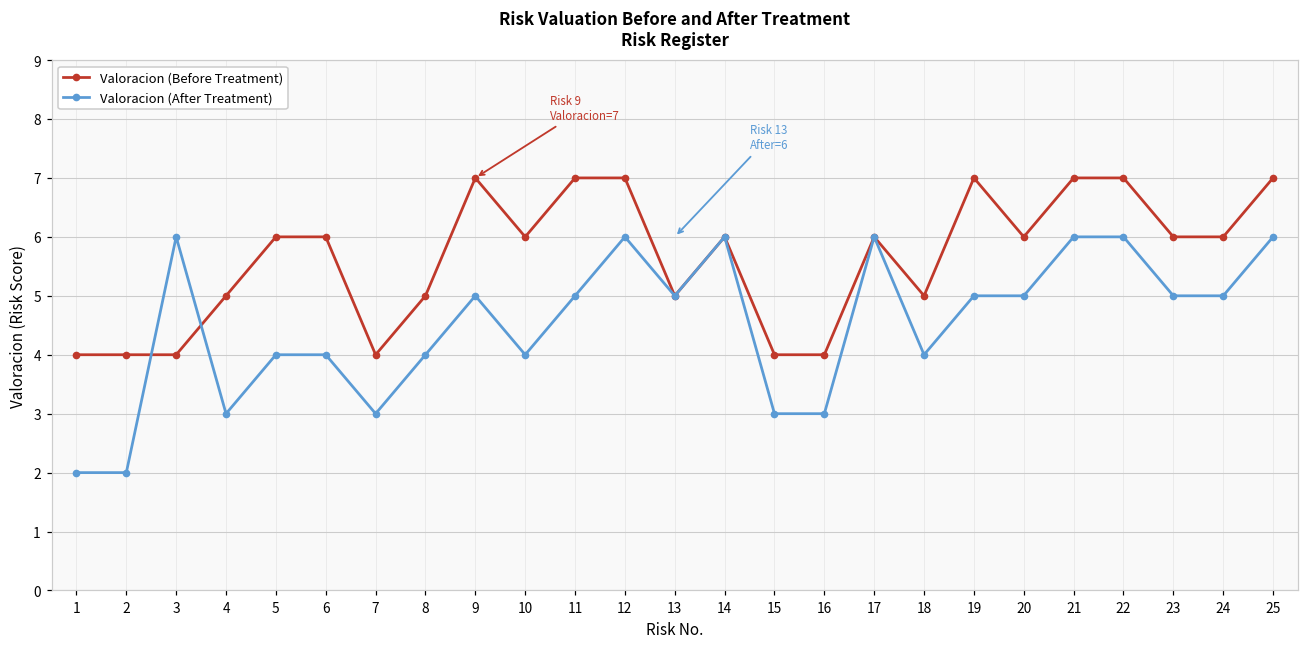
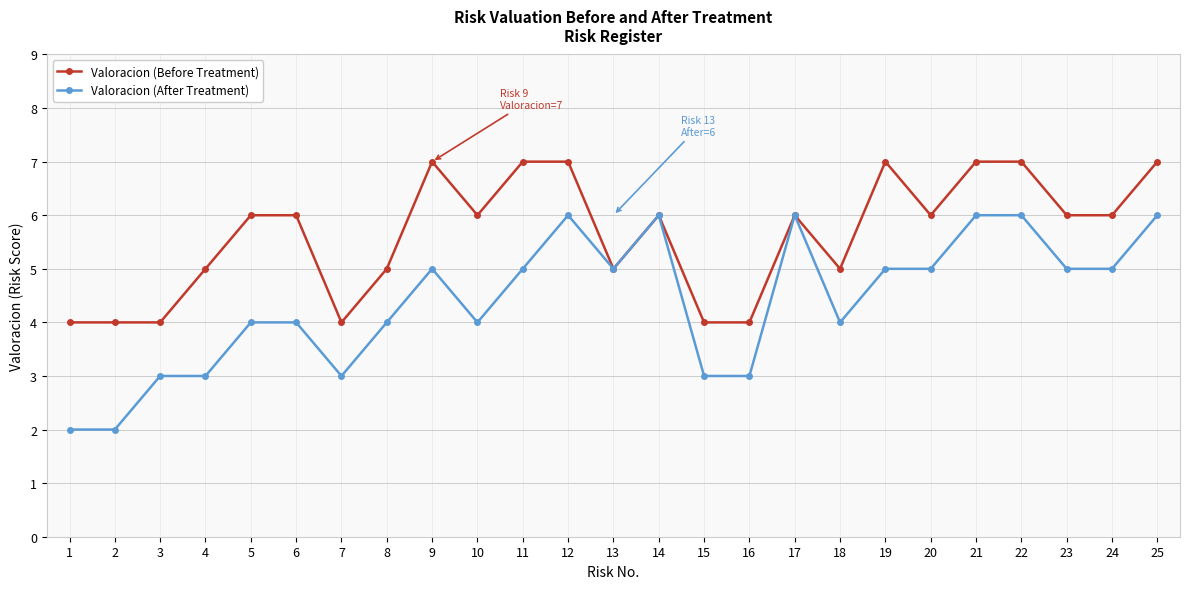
  {
    "Valoracion (Before Treatment)": {
      "11": 7
    },
    "Valoracion (After Treatment)": {
      "1": 2,
      "2": 2,
-     "3": 6,
+     "3": 3,
      "4": 3,
      "5": 4,
      "6": 4,
      "7": 3,
      "8": 4,
      "9": 5,
      "10": 4,
      "11": 5,
      "12": 6,
      "15": 3,
      "16": 3,
      "18": 4,
      "19": 5,
      "20": 5,
      "21": 6,
      "22": 6,
      "23": 5,
      "24": 5,
      "25": 6
    }
  }
